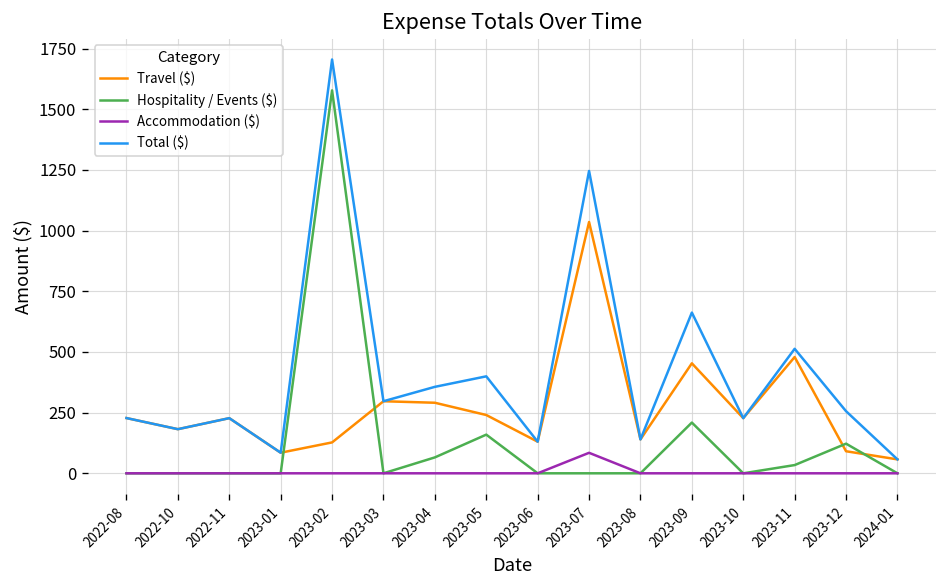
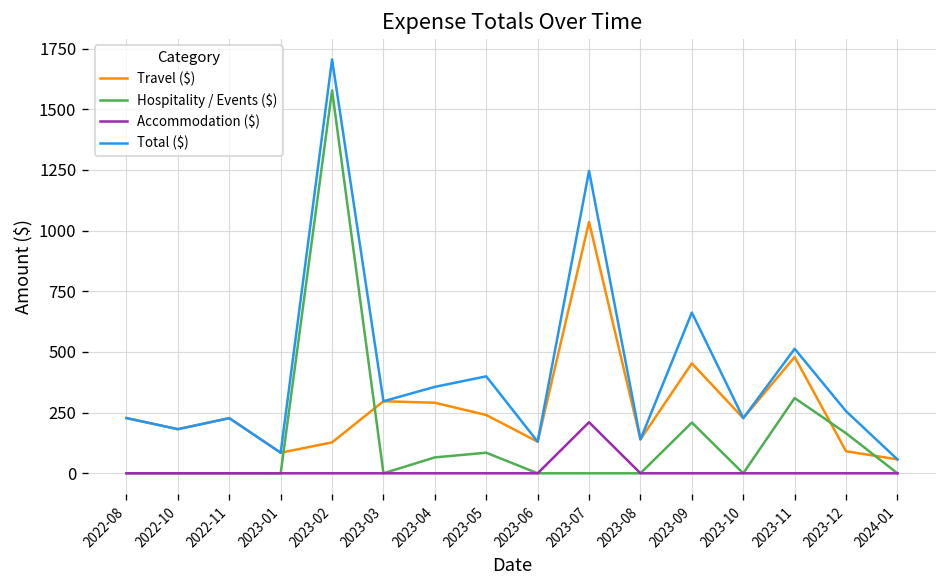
  {
    "Travel ($)": {
      "2023-02": 130,
      "2023-04": 290,
      "2023-05": 240,
      "2023-07": 1040,
      "2023-09": 450,
      "2023-11": 480,
      "2023-12": 90
    },
    "Hospitality / Events ($)": {
      "2023-02": 1580,
      "2023-04": 70,
-     "2023-05": 160,
+     "2023-05": 80,
      "2023-07": 0,
      "2023-09": 210,
-     "2023-11": 30,
-     "2023-12": 120
+     "2023-11": 310,
+     "2023-12": 160
    },
    "Accommodation ($)": {
      "2023-02": 0,
      "2023-04": 0,
      "2023-05": 0,
-     "2023-07": 80,
+     "2023-07": 210,
      "2023-09": 0,
      "2023-11": 0,
      "2023-12": 0
    },
    "Total ($)": {
      "2023-02": 1710,
      "2023-04": 360,
      "2023-05": 400,
      "2023-07": 1250,
      "2023-09": 660,
      "2023-11": 510,
      "2023-12": 260
    }
  }
